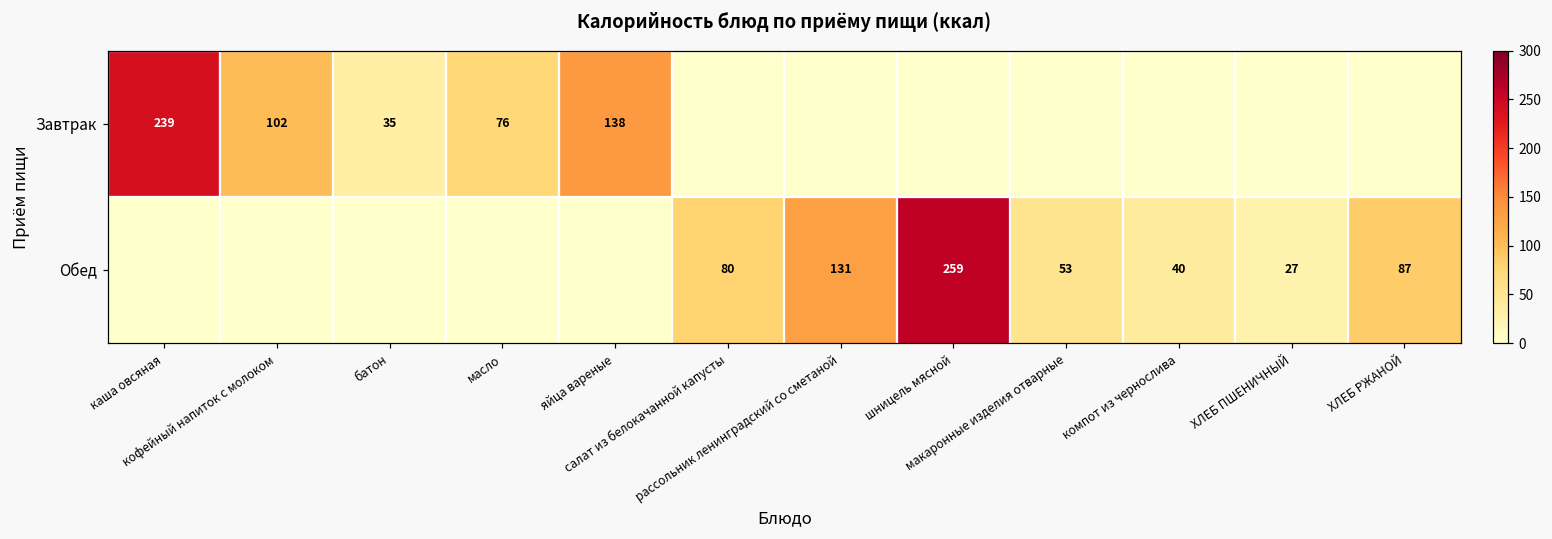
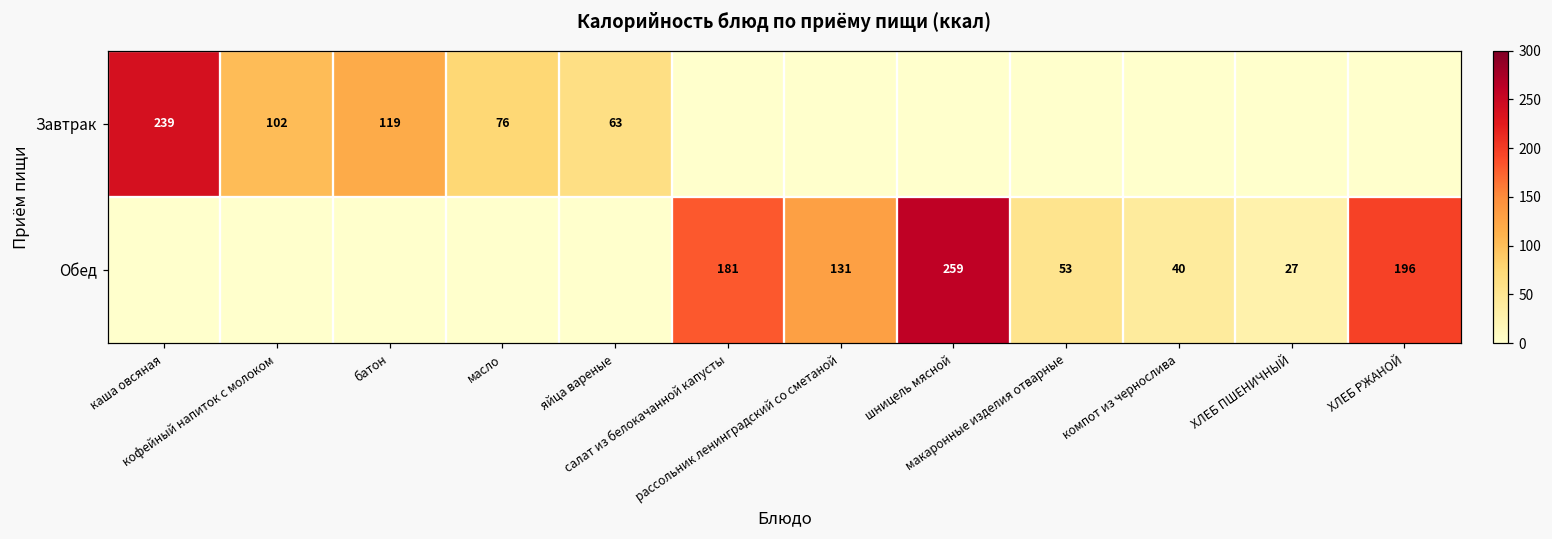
  {
    "Завтрак": {
      "каша овсяная": 239,
      "кофейный напиток с молоком": 102,
-     "батон": 35,
+     "батон": 119,
      "масло": 76,
-     "яйца вареные": 138
+     "яйца вареные": 63
    },
    "Обед": {
-     "салат из белокачанной капусты": 80,
+     "салат из белокачанной капусты": 181,
      "рассольник ленинградский со сметаной": 131,
      "шницель мясной": 259,
      "макаронные изделия отварные": 53,
      "компот из чернослива": 40,
      "ХЛЕБ ПШЕНИЧНЫЙ": 27,
-     "ХЛЕБ РЖАНОЙ": 87
+     "ХЛЕБ РЖАНОЙ": 196
    }
  }
